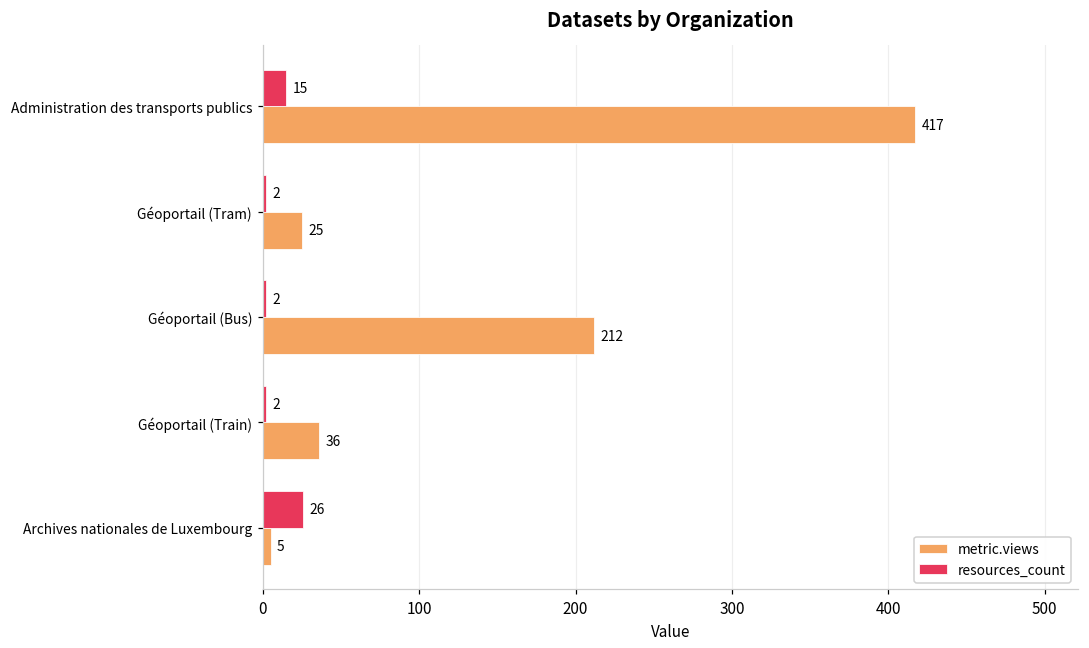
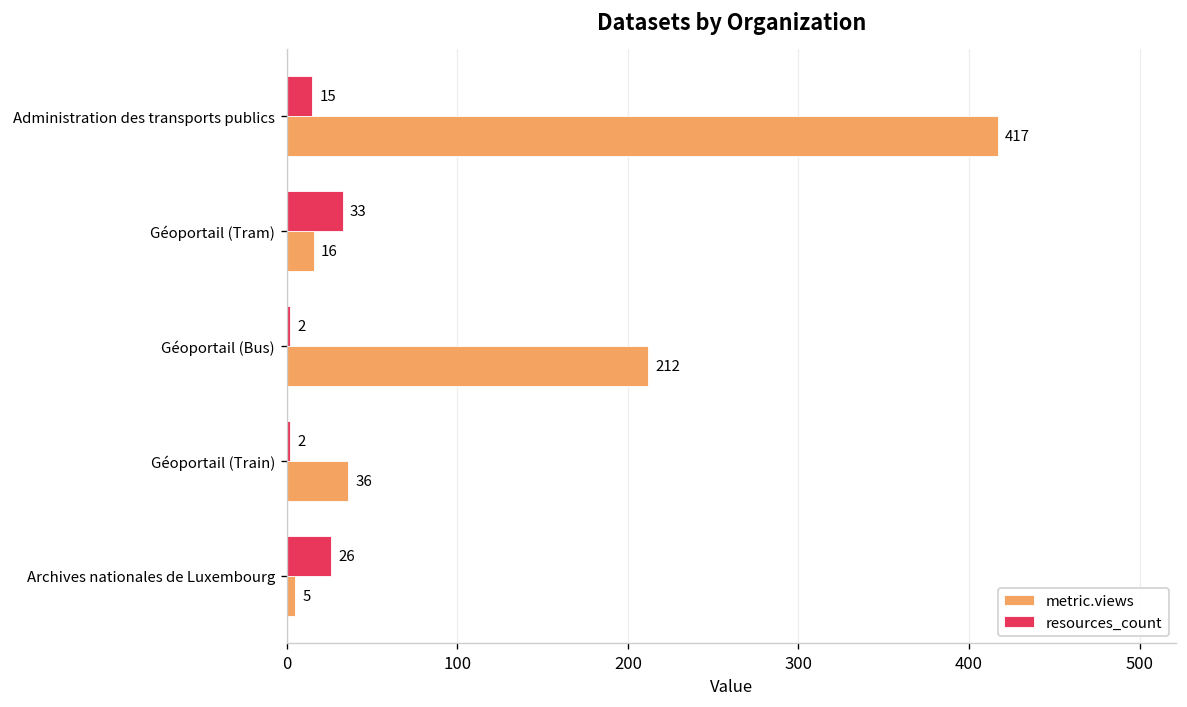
  {
    "metric.views": {
      "Administration des transports publics": 417,
-     "Géoportail (Tram)": 25,
+     "Géoportail (Tram)": 16,
      "Géoportail (Bus)": 212,
      "Géoportail (Train)": 36,
      "Archives nationales de Luxembourg": 5
    },
    "resources_count": {
      "Administration des transports publics": 15,
-     "Géoportail (Tram)": 2,
+     "Géoportail (Tram)": 33,
      "Géoportail (Bus)": 2,
      "Géoportail (Train)": 2,
      "Archives nationales de Luxembourg": 26
    }
  }
